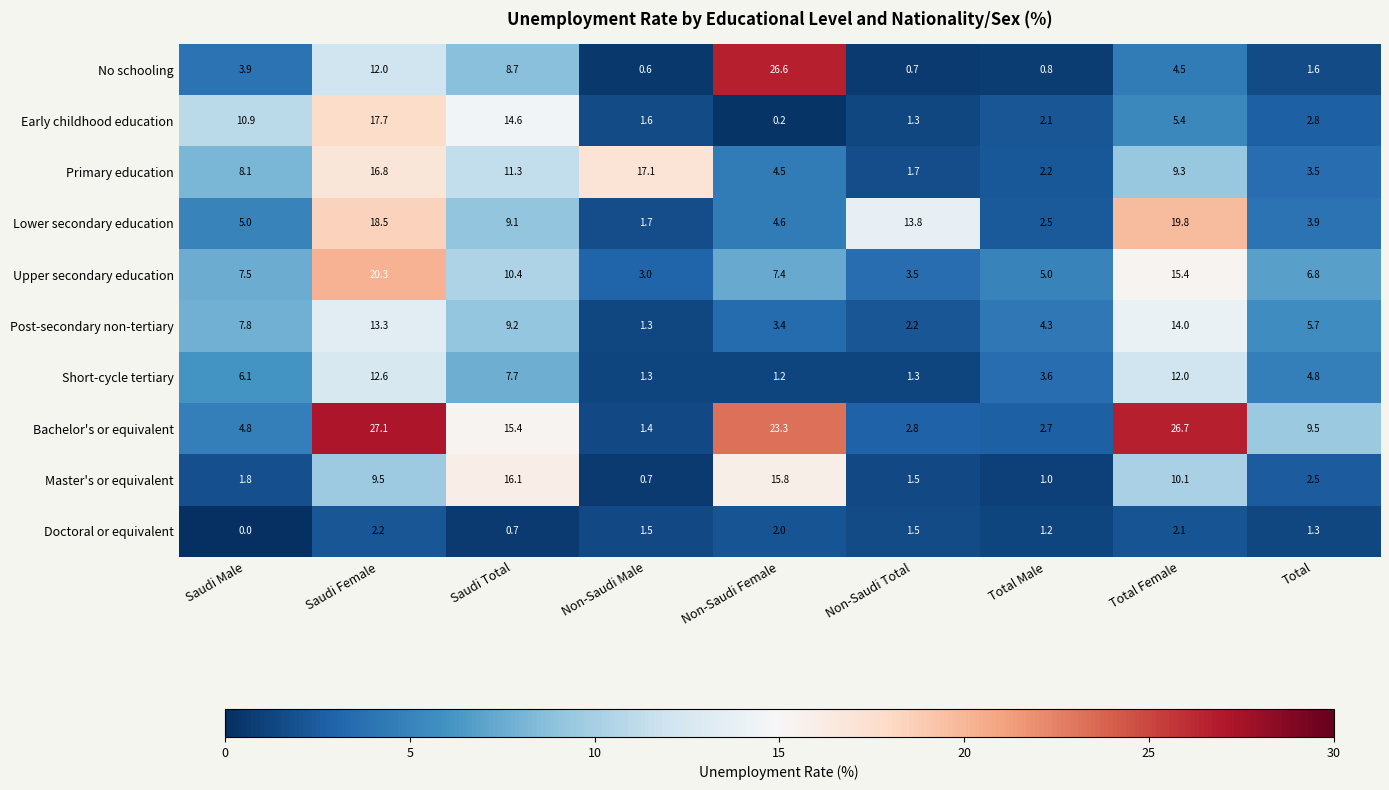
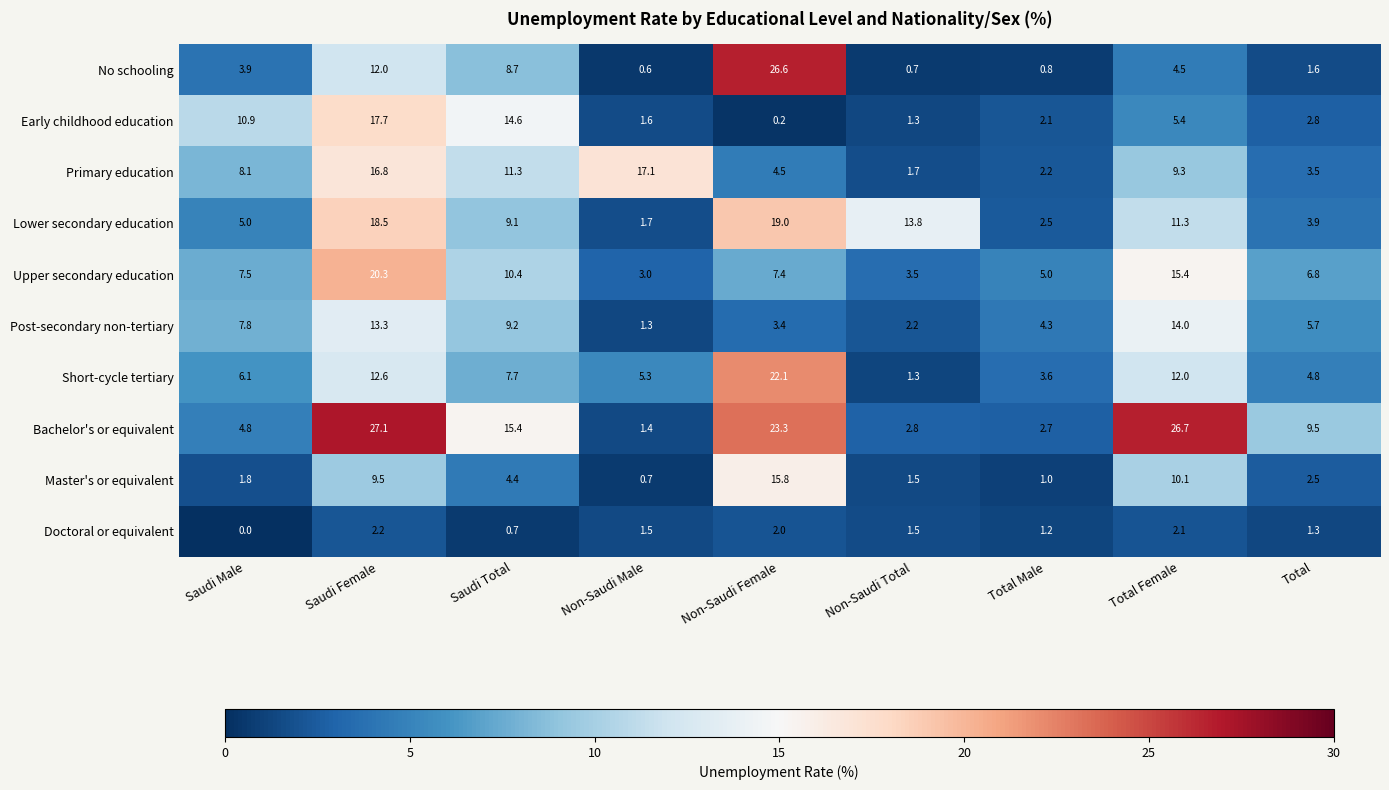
  {
    "No schooling": {
      "Saudi Male": 3.9,
      "Saudi Female": 12.0,
      "Saudi Total": 8.7,
      "Non-Saudi Male": 0.6,
      "Non-Saudi Female": 26.6,
      "Non-Saudi Total": 0.7,
      "Total Male": 0.8,
      "Total Female": 4.5,
      "Total": 1.6
    },
    "Early childhood education": {
      "Saudi Male": 10.9,
      "Saudi Female": 17.7,
      "Saudi Total": 14.6,
      "Non-Saudi Male": 1.6,
      "Non-Saudi Female": 0.2,
      "Non-Saudi Total": 1.3,
      "Total Male": 2.1,
      "Total Female": 5.4,
      "Total": 2.8
    },
    "Primary education": {
      "Saudi Male": 8.1,
      "Saudi Female": 16.8,
      "Saudi Total": 11.3,
      "Non-Saudi Male": 17.1,
      "Non-Saudi Female": 4.5,
      "Non-Saudi Total": 1.7,
      "Total Male": 2.2,
      "Total Female": 9.3,
      "Total": 3.5
    },
    "Lower secondary education": {
      "Saudi Male": 5.0,
      "Saudi Female": 18.5,
      "Saudi Total": 9.1,
      "Non-Saudi Male": 1.7,
-     "Non-Saudi Female": 4.6,
+     "Non-Saudi Female": 19.0,
      "Non-Saudi Total": 13.8,
      "Total Male": 2.5,
-     "Total Female": 19.8,
+     "Total Female": 11.3,
      "Total": 3.9
    },
    "Upper secondary education": {
      "Saudi Male": 7.5,
      "Saudi Female": 20.3,
      "Saudi Total": 10.4,
      "Non-Saudi Male": 3.0,
      "Non-Saudi Female": 7.4,
      "Non-Saudi Total": 3.5,
      "Total Male": 5.0,
      "Total Female": 15.4,
      "Total": 6.8
    },
    "Post-secondary non-tertiary": {
      "Saudi Male": 7.8,
      "Saudi Female": 13.3,
      "Saudi Total": 9.2,
      "Non-Saudi Male": 1.3,
      "Non-Saudi Female": 3.4,
      "Non-Saudi Total": 2.2,
      "Total Male": 4.3,
      "Total Female": 14.0,
      "Total": 5.7
    },
    "Short-cycle tertiary": {
      "Saudi Male": 6.1,
      "Saudi Female": 12.6,
      "Saudi Total": 7.7,
-     "Non-Saudi Male": 1.3,
-     "Non-Saudi Female": 1.2,
+     "Non-Saudi Male": 5.3,
+     "Non-Saudi Female": 22.1,
      "Non-Saudi Total": 1.3,
      "Total Male": 3.6,
      "Total Female": 12.0,
      "Total": 4.8
    },
    "Bachelor's or equivalent": {
      "Saudi Male": 4.8,
      "Saudi Female": 27.1,
      "Saudi Total": 15.4,
      "Non-Saudi Male": 1.4,
      "Non-Saudi Female": 23.3,
      "Non-Saudi Total": 2.8,
      "Total Male": 2.7,
      "Total Female": 26.7,
      "Total": 9.5
    },
    "Master's or equivalent": {
      "Saudi Male": 1.8,
      "Saudi Female": 9.5,
-     "Saudi Total": 16.1,
+     "Saudi Total": 4.4,
      "Non-Saudi Male": 0.7,
      "Non-Saudi Female": 15.8,
      "Non-Saudi Total": 1.5,
      "Total Male": 1.0,
      "Total Female": 10.1,
      "Total": 2.5
    },
    "Doctoral or equivalent": {
      "Saudi Male": 0.0,
      "Saudi Female": 2.2,
      "Saudi Total": 0.7,
      "Non-Saudi Male": 1.5,
      "Non-Saudi Female": 2.0,
      "Non-Saudi Total": 1.5,
      "Total Male": 1.2,
      "Total Female": 2.1,
      "Total": 1.3
    }
  }
